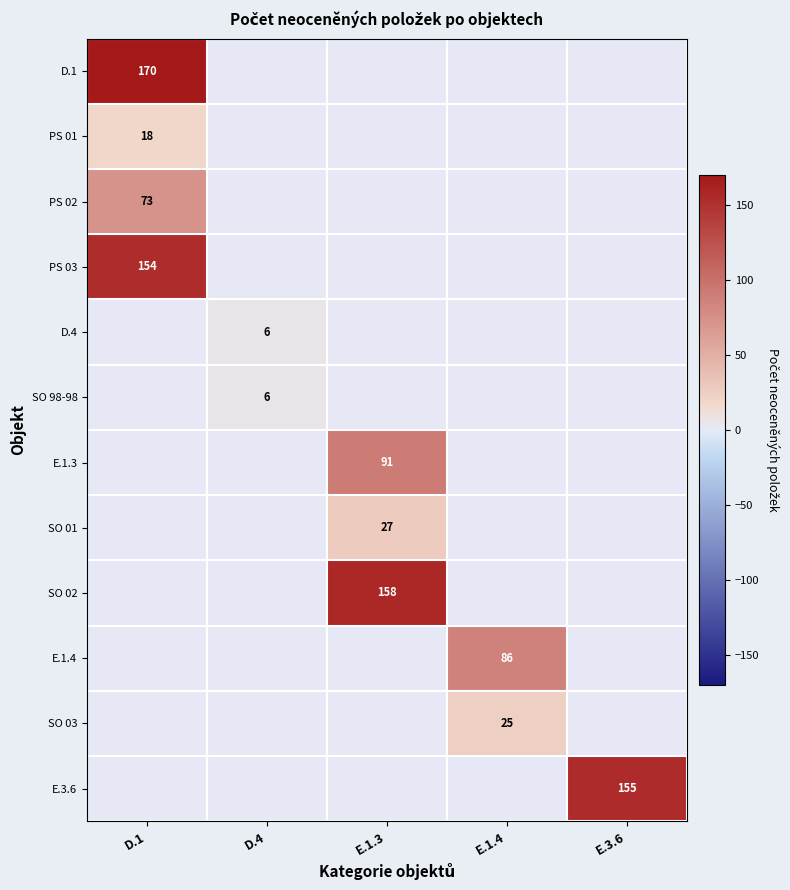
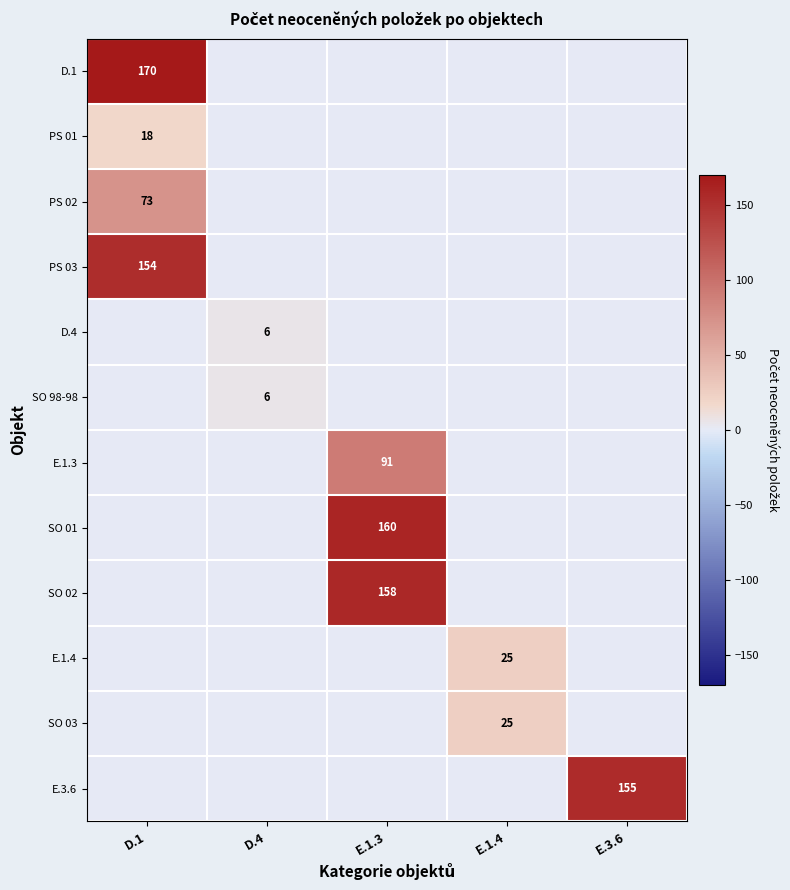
  {
    "D.1": {
      "D.1": 170
    },
    "PS 01": {
      "D.1": 18
    },
    "PS 02": {
      "D.1": 73
    },
    "PS 03": {
      "D.1": 154
    },
    "D.4": {
      "D.4": 6
    },
    "SO 98-98": {
      "D.4": 6
    },
    "E.1.3": {
      "E.1.3": 91
    },
    "SO 01": {
-     "E.1.3": 27
+     "E.1.3": 160
    },
    "SO 02": {
      "E.1.3": 158
    },
    "E.1.4": {
-     "E.1.4": 86
+     "E.1.4": 25
    },
    "SO 03": {
      "E.1.4": 25
    },
    "E.3.6": {
      "E.3.6": 155
    }
  }
